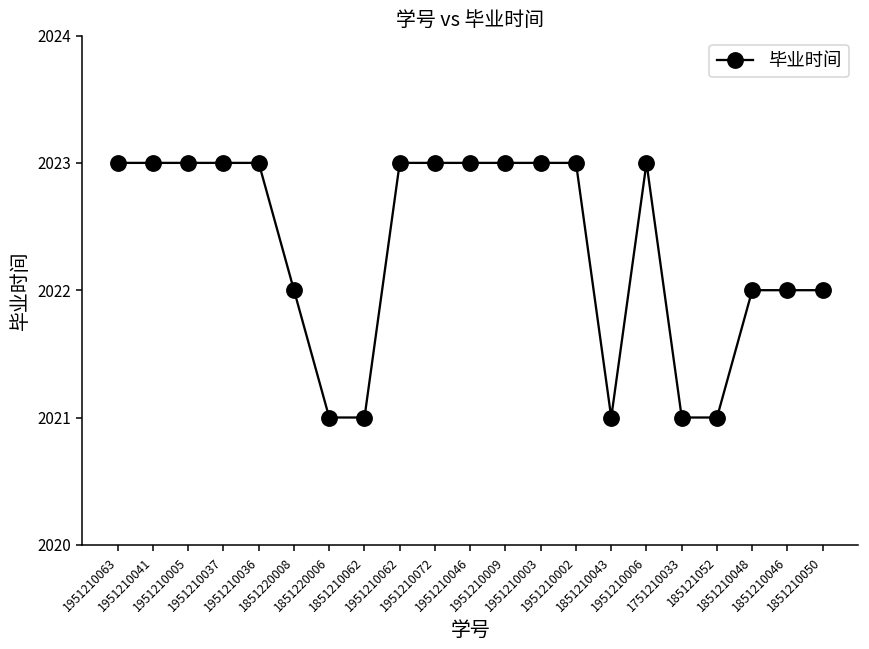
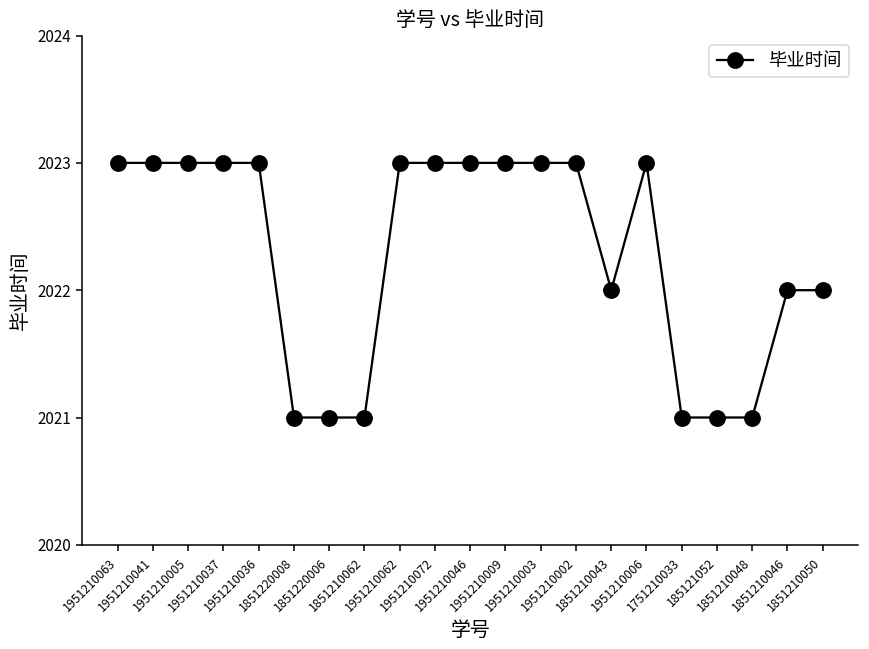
  {
    "1951210063": 2023,
    "1951210041": 2023,
    "1951210005": 2023,
    "1951210037": 2023,
    "1951210036": 2023,
-   "1851220008": 2022,
+   "1851220008": 2021,
    "1851220006": 2021,
    "1851210062": 2021,
    "1951210062": 2023,
    "1951210072": 2023,
    "1951210046": 2023,
    "1951210009": 2023,
    "1951210003": 2023,
    "1951210002": 2023,
-   "1851210043": 2021,
+   "1851210043": 2022,
    "1951210006": 2023,
    "1751210033": 2021,
    "185121052": 2021,
-   "1851210048": 2022,
+   "1851210048": 2021,
    "1851210046": 2022,
    "1851210050": 2022
  }
